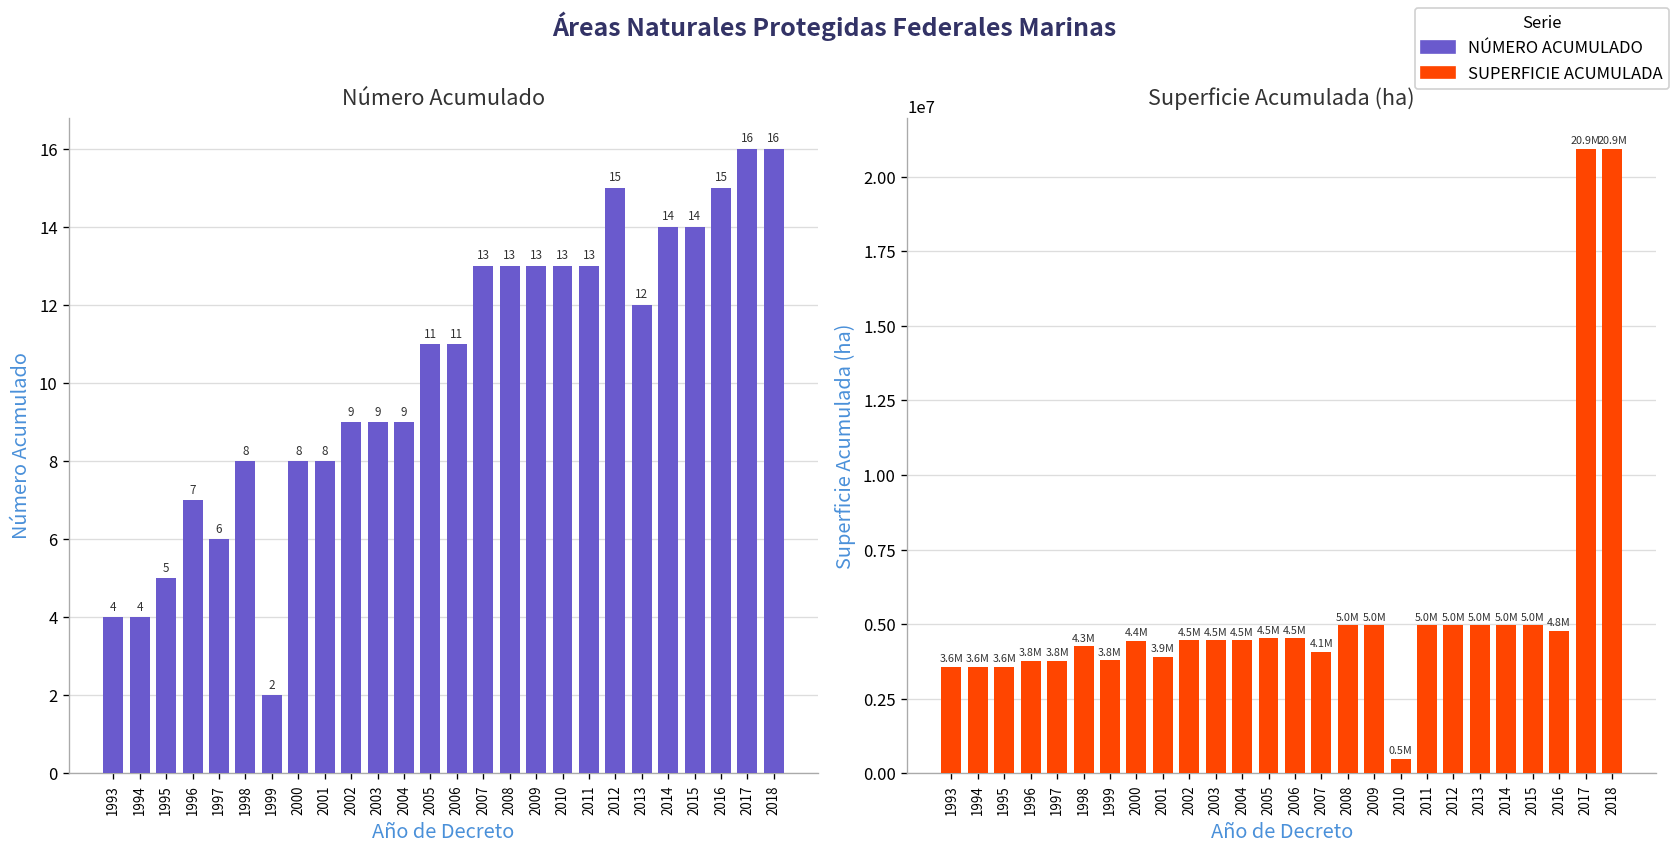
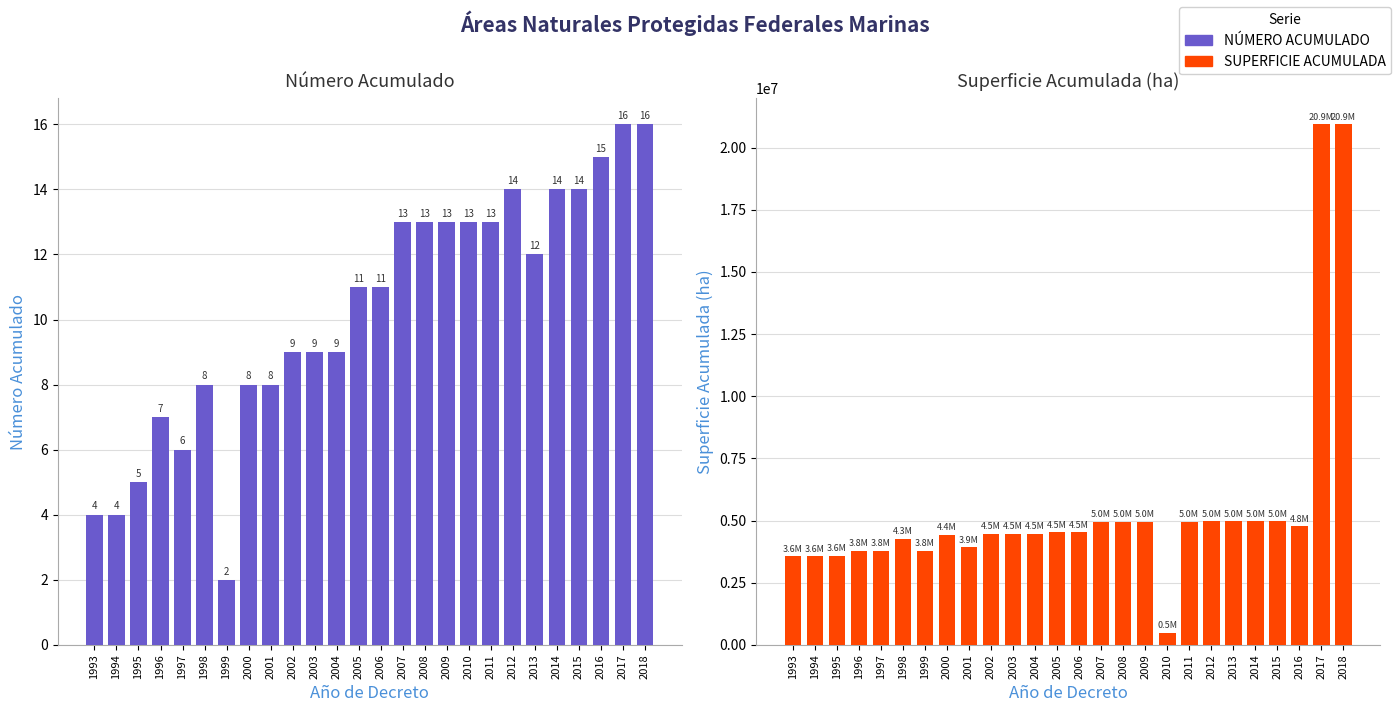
  {
    "Número Acumulado": {
      "1993": "4",
      "1994": "4",
      "1995": "5",
      "1996": "7",
      "1997": "6",
      "1998": "8",
      "1999": "2",
      "2000": "8",
      "2001": "8",
      "2002": "9",
      "2003": "9",
      "2004": "9",
      "2005": "11",
      "2006": "11",
      "2007": "13",
      "2008": "13",
      "2009": "13",
      "2010": "13",
      "2011": "13",
-     "2012": "15",
+     "2012": "14",
      "2013": "12",
      "2014": "14",
      "2015": "14",
      "2016": "15",
      "2017": "16",
      "2018": "16"
    },
    "Superficie Acumulada (ha)": {
      "1993": "3.6M",
      "1994": "3.6M",
      "1995": "3.6M",
      "1996": "3.8M",
      "1997": "3.8M",
      "1998": "4.3M",
      "1999": "3.8M",
      "2000": "4.4M",
      "2001": "3.9M",
      "2002": "4.5M",
      "2003": "4.5M",
      "2004": "4.5M",
      "2005": "4.5M",
      "2006": "4.5M",
-     "2007": "4.1M",
+     "2007": "5.0M",
      "2008": "5.0M",
      "2009": "5.0M",
      "2010": "0.5M",
      "2011": "5.0M",
      "2012": "5.0M",
      "2013": "5.0M",
      "2014": "5.0M",
      "2015": "5.0M",
      "2016": "4.8M",
      "2017": "20.9M",
      "2018": "20.9M"
    }
  }
